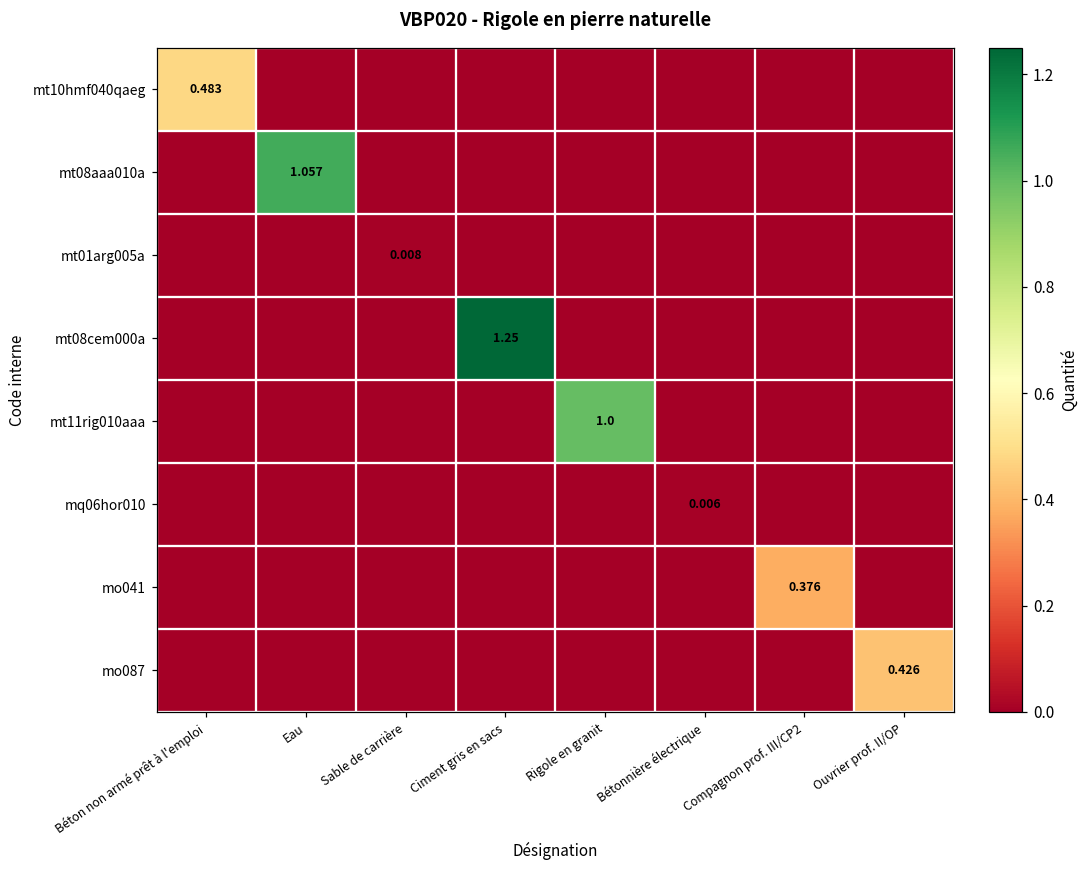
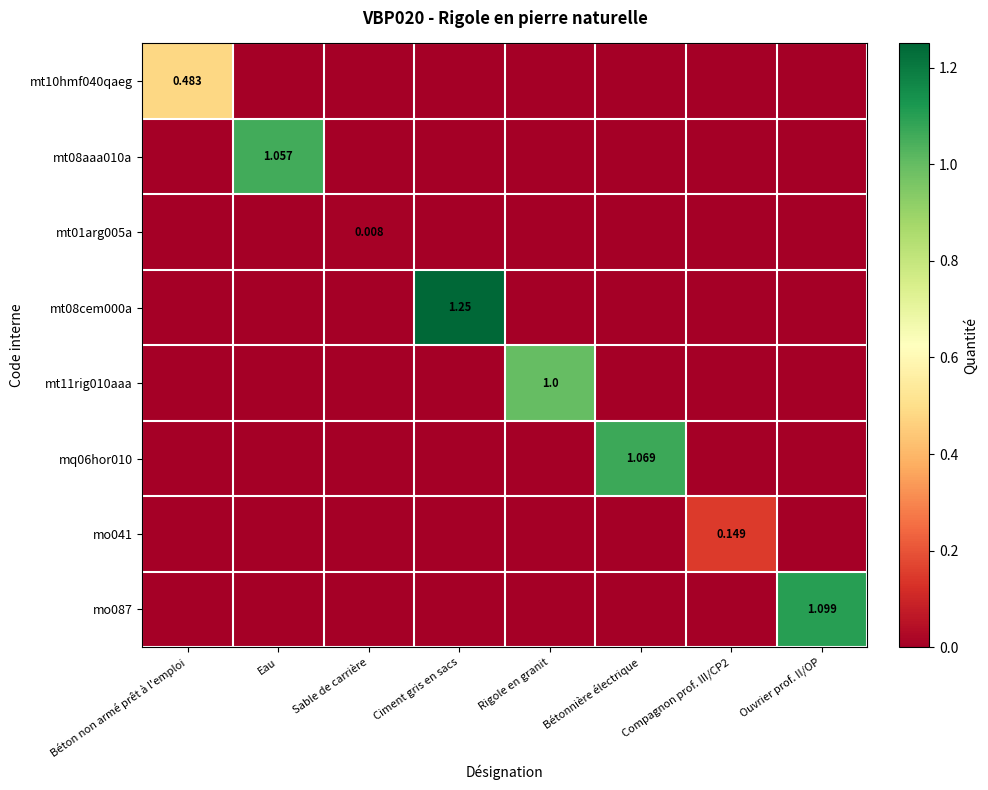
  {
    "mt10hmf040qaeg": {
      "Béton non armé prêt à l'emploi": 0.483
    },
    "mt08aaa010a": {
      "Eau": 1.057
    },
    "mt01arg005a": {
      "Sable de carrière": 0.008
    },
    "mt08cem000a": {
      "Ciment gris en sacs": 1.25
    },
    "mt11rig010aaa": {
      "Rigole en granit": 1.0
    },
    "mq06hor010": {
-     "Bétonnière électrique": 0.006
+     "Bétonnière électrique": 1.069
    },
    "mo041": {
-     "Compagnon prof. III/CP2": 0.376
+     "Compagnon prof. III/CP2": 0.149
    },
    "mo087": {
-     "Ouvrier prof. II/OP": 0.426
+     "Ouvrier prof. II/OP": 1.099
    }
  }
